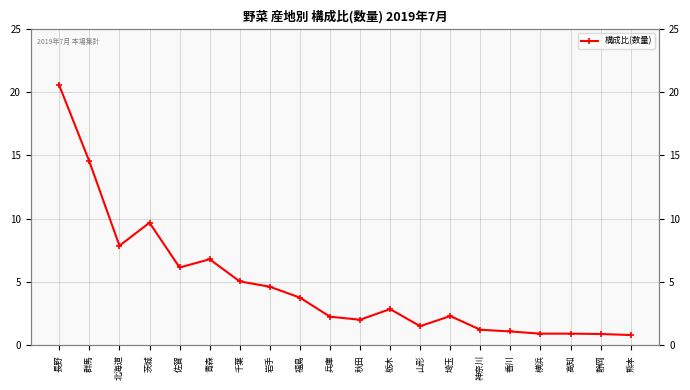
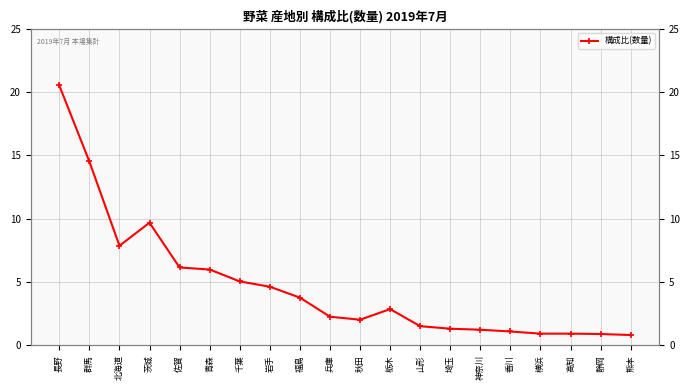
  {
    "長野": 20.5,
    "群馬": 14.5,
    "北海道": 7.9,
    "茨城": 9.7,
    "佐賀": 6.1,
-   "青森": 6.8,
+   "青森": 6.0,
    "千葉": 5.0,
    "岩手": 4.6,
    "福島": 3.8,
    "兵庫": 2.3,
    "秋田": 2.0,
    "栃木": 2.9,
    "山形": 1.5,
-   "埼玉": 2.3,
+   "埼玉": 1.3,
    "神奈川": 1.2,
    "香川": 1.1,
    "横浜": 0.9,
    "高知": 0.9,
    "静岡": 0.9,
    "熊本": 0.8
  }
